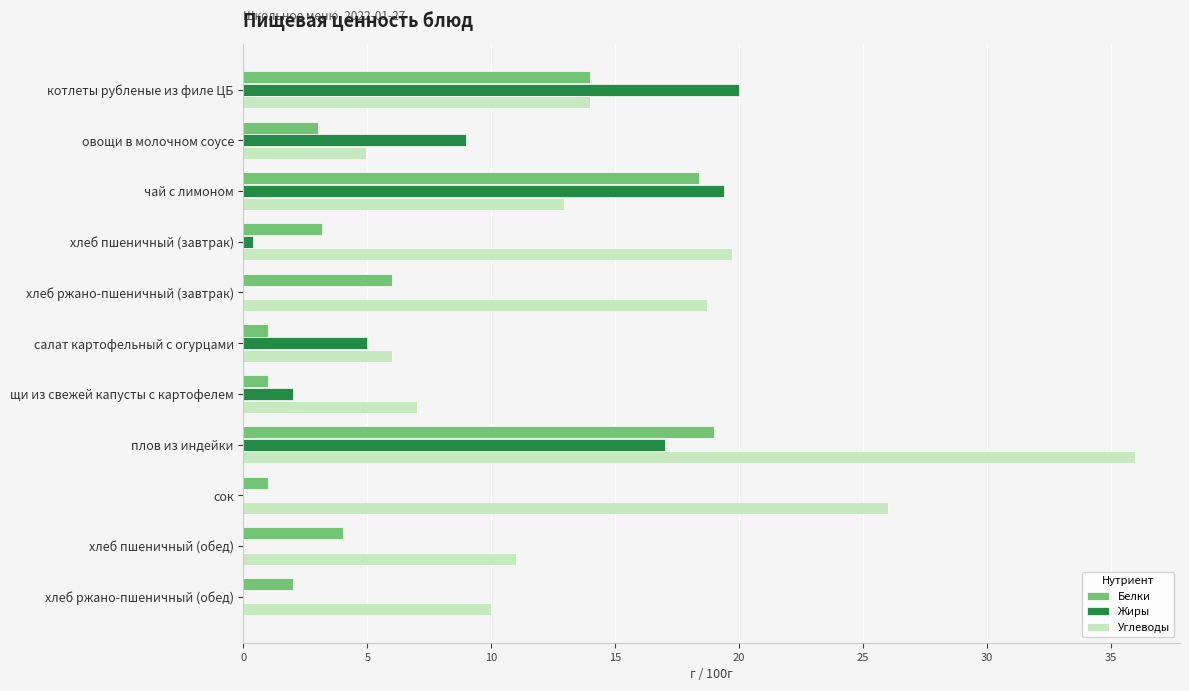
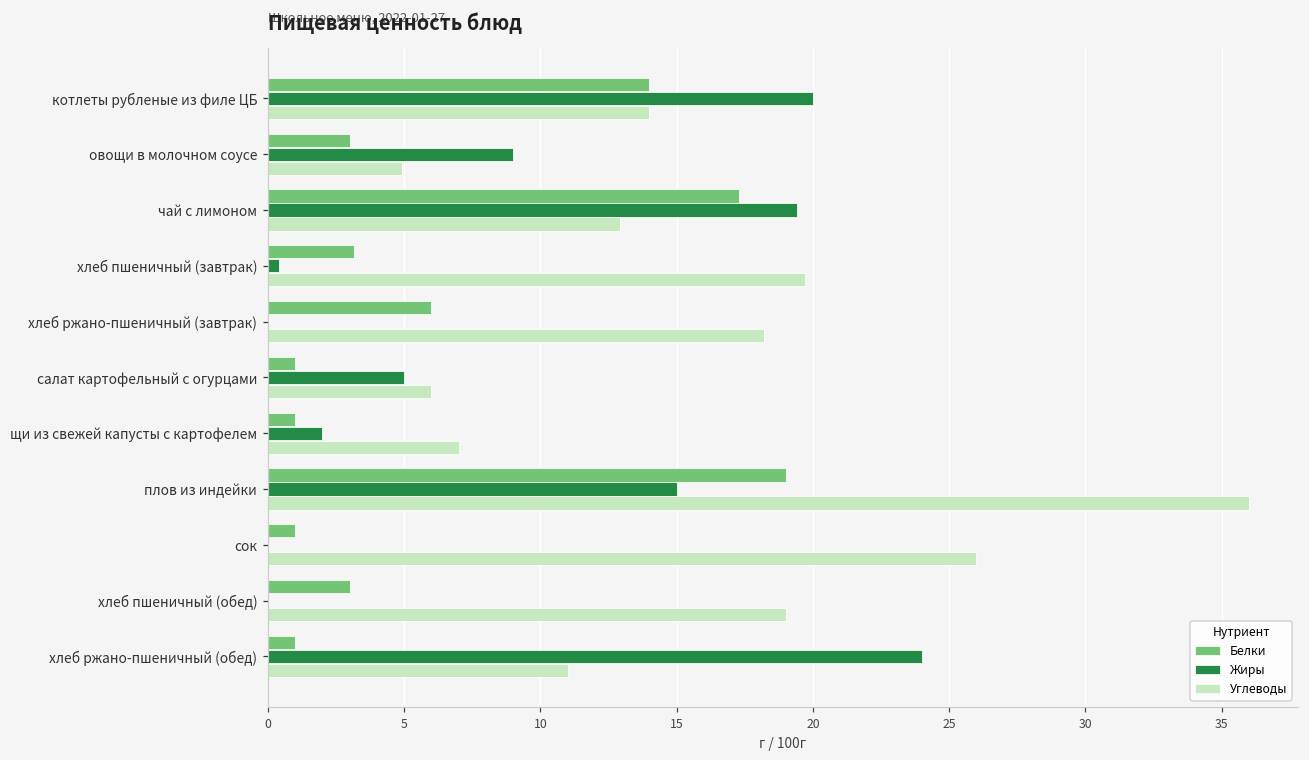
  {
    "Белки": {
      "котлеты рубленые из филе ЦБ": 14.0,
      "овощи в молочном соусе": 3.0,
-     "чай с лимоном": 18.4,
+     "чай с лимоном": 17.3,
      "хлеб пшеничный (завтрак)": 3.2,
      "хлеб ржано-пшеничный (завтрак)": 6.0,
      "салат картофельный с огурцами": 1.0,
      "щи из свежей капусты с картофелем": 1.0,
      "плов из индейки": 19.0,
      "сок": 1.0,
-     "хлеб пшеничный (обед)": 4,
-     "хлеб ржано-пшеничный (обед)": 2
+     "хлеб пшеничный (обед)": 3,
+     "хлеб ржано-пшеничный (обед)": 1
    },
    "Жиры": {
      "котлеты рубленые из филе ЦБ": 20,
      "овощи в молочном соусе": 9,
      "чай с лимоном": 19.4,
      "хлеб пшеничный (завтрак)": 0.4,
      "хлеб ржано-пшеничный (завтрак)": 0,
      "салат картофельный с огурцами": 5,
      "щи из свежей капусты с картофелем": 2,
-     "плов из индейки": 17,
+     "плов из индейки": 15,
      "сок": 0,
      "хлеб пшеничный (обед)": 0,
-     "хлеб ржано-пшеничный (обед)": 0
+     "хлеб ржано-пшеничный (обед)": 24
    },
    "Углеводы": {
      "котлеты рубленые из филе ЦБ": 14.0,
      "овощи в молочном соусе": 4.9,
      "чай с лимоном": 12.9,
      "хлеб пшеничный (завтрак)": 19.7,
-     "хлеб ржано-пшеничный (завтрак)": 18.7,
+     "хлеб ржано-пшеничный (завтрак)": 18.2,
      "салат картофельный с огурцами": 6.0,
      "щи из свежей капусты с картофелем": 7.0,
      "плов из индейки": 36.0,
      "сок": 26.0,
-     "хлеб пшеничный (обед)": 11,
-     "хлеб ржано-пшеничный (обед)": 10
+     "хлеб пшеничный (обед)": 19,
+     "хлеб ржано-пшеничный (обед)": 11
    }
  }
